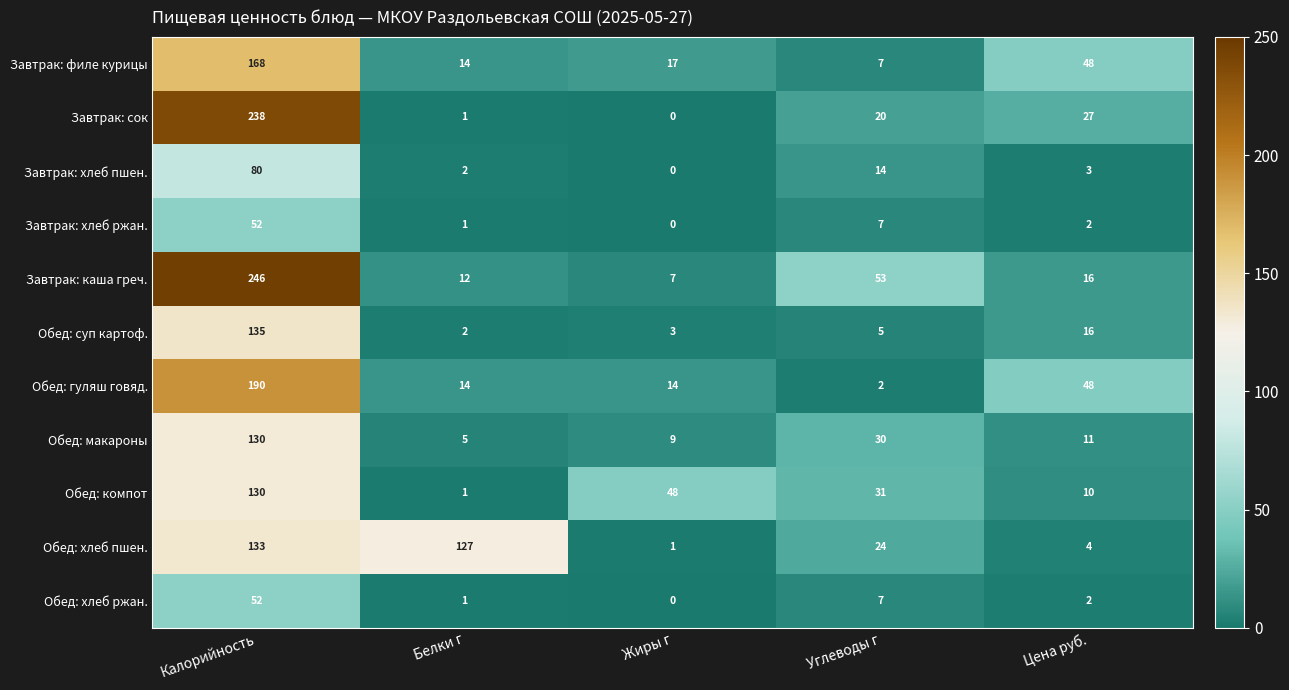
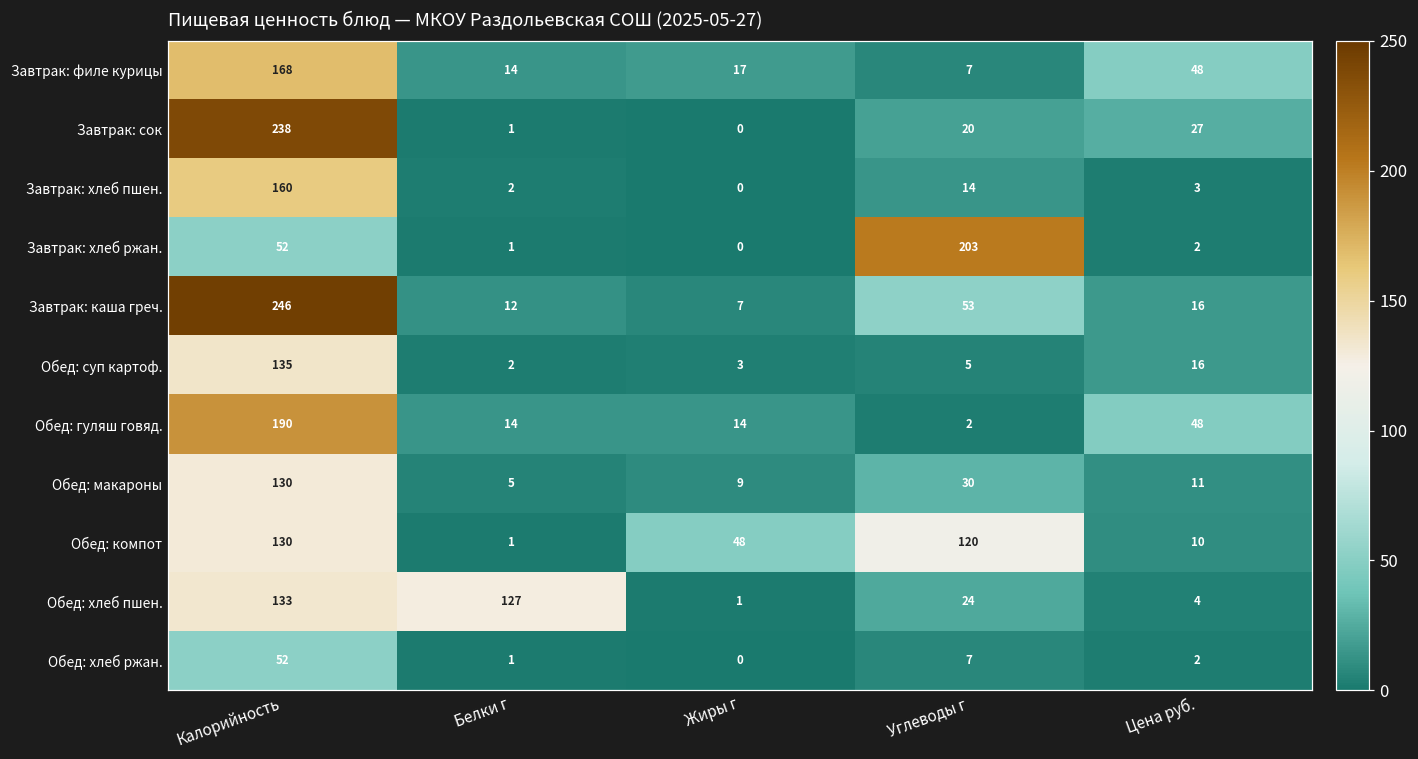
  {
    "Завтрак: филе курицы": {
      "Калорийность": 168,
      "Белки г": 14,
      "Жиры г": 17,
      "Углеводы г": 7,
      "Цена руб.": 48
    },
    "Завтрак: сок": {
      "Калорийность": 238,
      "Белки г": 1,
      "Жиры г": 0,
      "Углеводы г": 20,
      "Цена руб.": 27
    },
    "Завтрак: хлеб пшен.": {
-     "Калорийность": 80,
+     "Калорийность": 160,
      "Белки г": 2,
      "Жиры г": 0,
      "Углеводы г": 14,
      "Цена руб.": 3
    },
    "Завтрак: хлеб ржан.": {
      "Калорийность": 52,
      "Белки г": 1,
      "Жиры г": 0,
-     "Углеводы г": 7,
+     "Углеводы г": 203,
      "Цена руб.": 2
    },
    "Завтрак: каша греч.": {
      "Калорийность": 246,
      "Белки г": 12,
      "Жиры г": 7,
      "Углеводы г": 53,
      "Цена руб.": 16
    },
    "Обед: суп картоф.": {
      "Калорийность": 135,
      "Белки г": 2,
      "Жиры г": 3,
      "Углеводы г": 5,
      "Цена руб.": 16
    },
    "Обед: гуляш говяд.": {
      "Калорийность": 190,
      "Белки г": 14,
      "Жиры г": 14,
      "Углеводы г": 2,
      "Цена руб.": 48
    },
    "Обед: макароны": {
      "Калорийность": 130,
      "Белки г": 5,
      "Жиры г": 9,
      "Углеводы г": 30,
      "Цена руб.": 11
    },
    "Обед: компот": {
      "Калорийность": 130,
      "Белки г": 1,
      "Жиры г": 48,
-     "Углеводы г": 31,
+     "Углеводы г": 120,
      "Цена руб.": 10
    },
    "Обед: хлеб пшен.": {
      "Калорийность": 133,
      "Белки г": 127,
      "Жиры г": 1,
      "Углеводы г": 24,
      "Цена руб.": 4
    },
    "Обед: хлеб ржан.": {
      "Калорийность": 52,
      "Белки г": 1,
      "Жиры г": 0,
      "Углеводы г": 7,
      "Цена руб.": 2
    }
  }
